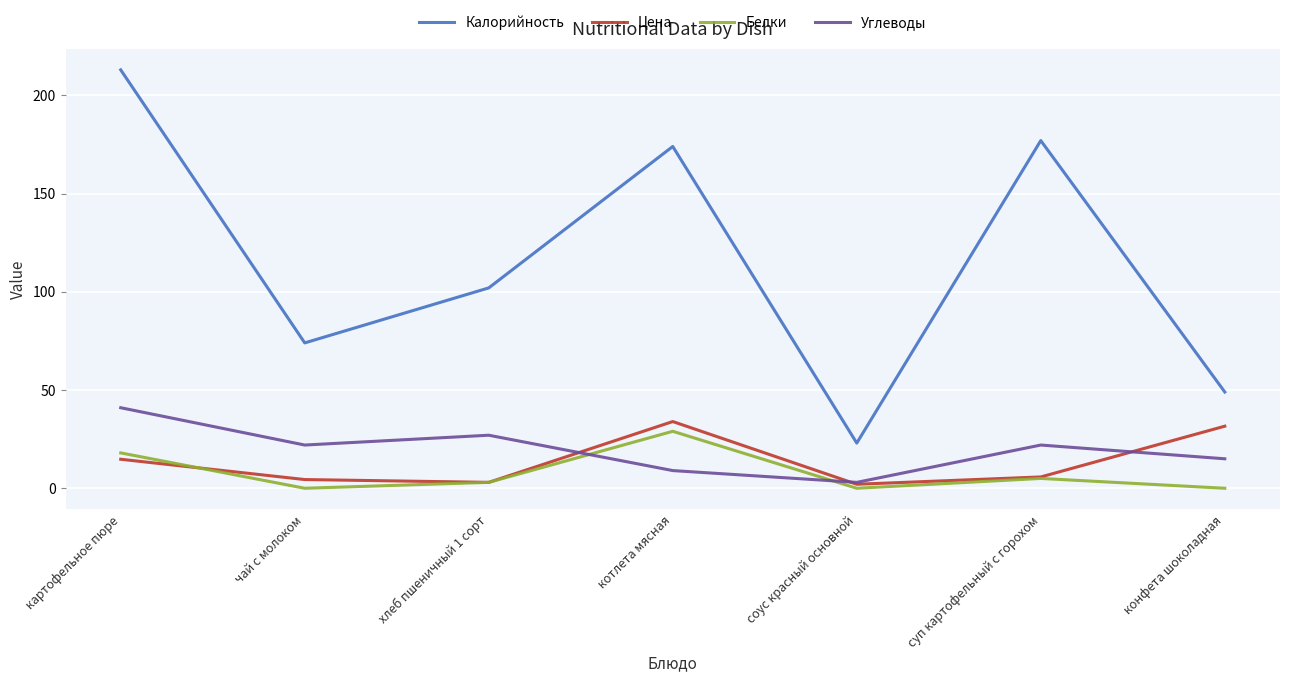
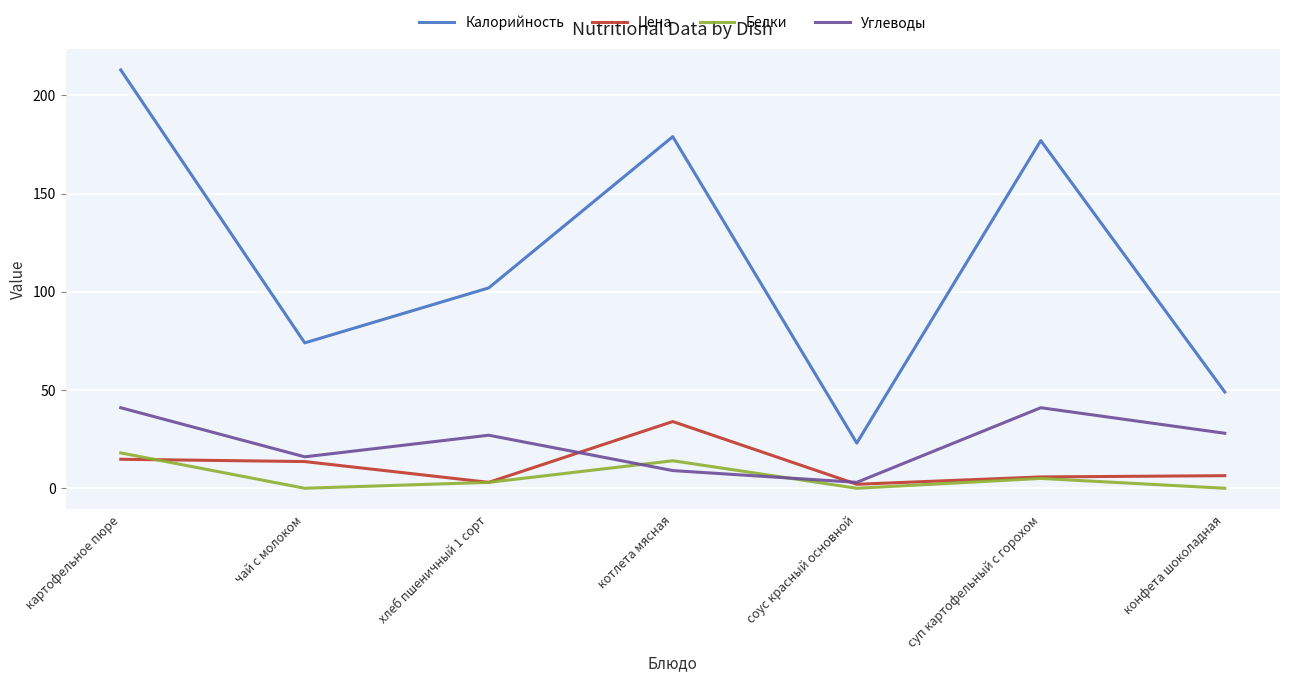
  {
    "Калорийность": {
      "картофельное пюре": 213,
      "чай с молоком": 74,
      "хлеб пшеничный 1 сорт": 102,
-     "котлета мясная": 174,
+     "котлета мясная": 179,
      "соус красный основной": 23,
      "суп картофельный с горохом": 177,
      "конфета шоколадная": 49
    },
    "Цена": {
      "картофельное пюре": 15,
-     "чай с молоком": 4,
+     "чай с молоком": 14,
      "котлета мясная": 34,
-     "конфета шоколадная": 32
+     "конфета шоколадная": 6
    },
    "Белки": {
      "картофельное пюре": 18,
      "чай с молоком": 0,
-     "котлета мясная": 29,
+     "котлета мясная": 14,
      "соус красный основной": 0,
      "конфета шоколадная": 0
    },
    "Углеводы": {
      "картофельное пюре": 41,
-     "чай с молоком": 22,
+     "чай с молоком": 16,
      "хлеб пшеничный 1 сорт": 27,
      "котлета мясная": 9,
-     "суп картофельный с горохом": 22,
-     "конфета шоколадная": 15
+     "суп картофельный с горохом": 41,
+     "конфета шоколадная": 28
    }
  }
